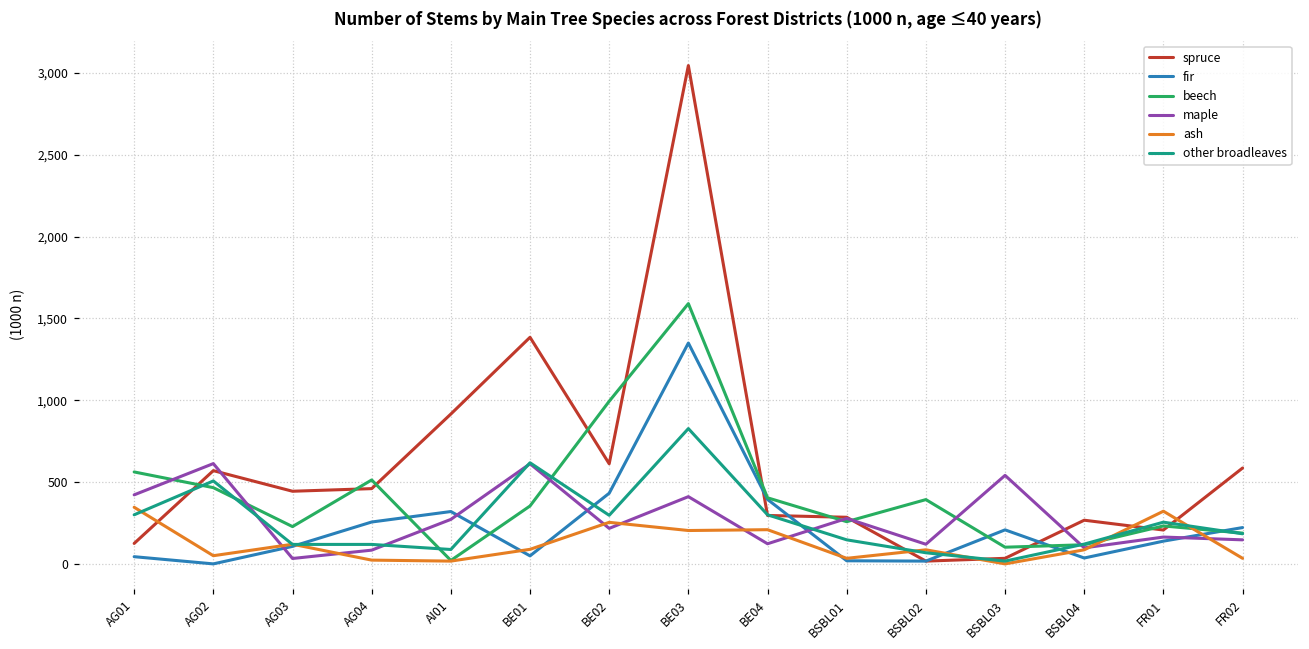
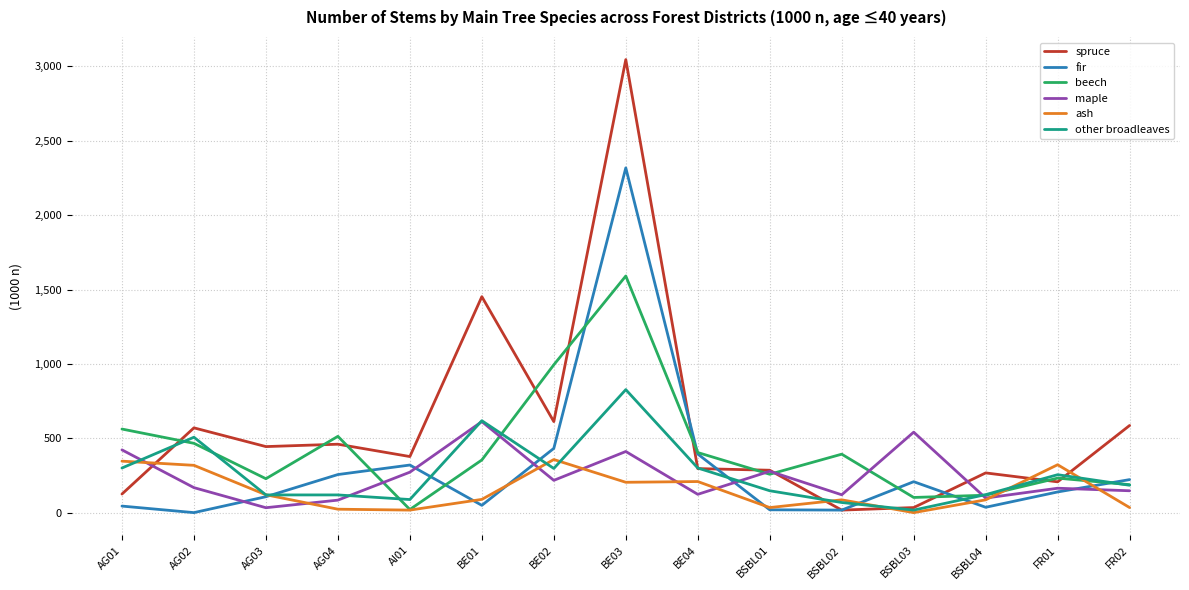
  {
    "spruce": {
      "AG01": "130",
      "AG02": "570",
      "AG03": "440",
      "AG04": "460",
-     "AI01": "920",
-     "BE01": "1,390",
+     "AI01": "380",
+     "BE01": "1,450",
      "BE02": "610",
      "BE03": "3,050",
      "BSBL04": "270",
      "FR01": "210",
      "FR02": "590"
    },
    "fir": {
      "AG01": "40",
      "AG02": "0",
      "AG04": "260",
      "AI01": "320",
      "BE01": "50",
      "BE02": "430",
-     "BE03": "1,350",
+     "BE03": "2,320",
      "BSBL03": "210",
      "BSBL04": "40",
      "FR01": "140",
      "FR02": "220"
    },
    "maple": {
      "AG01": "420",
-     "AG02": "610",
+     "AG02": "170",
      "AG03": "30",
      "AG04": "80",
      "AI01": "270",
      "BE02": "220",
      "BE03": "410",
      "BE04": "120",
      "BSBL02": "120",
      "BSBL03": "540",
      "FR01": "160",
      "FR02": "150"
    },
    "ash": {
      "AG01": "350",
-     "AG02": "50",
+     "AG02": "320",
      "AG04": "20",
      "BE01": "90",
-     "BE02": "250",
+     "BE02": "360",
      "BE03": "200",
      "BE04": "210",
      "BSBL02": "90",
      "FR01": "320",
      "FR02": "30"
    }
  }
